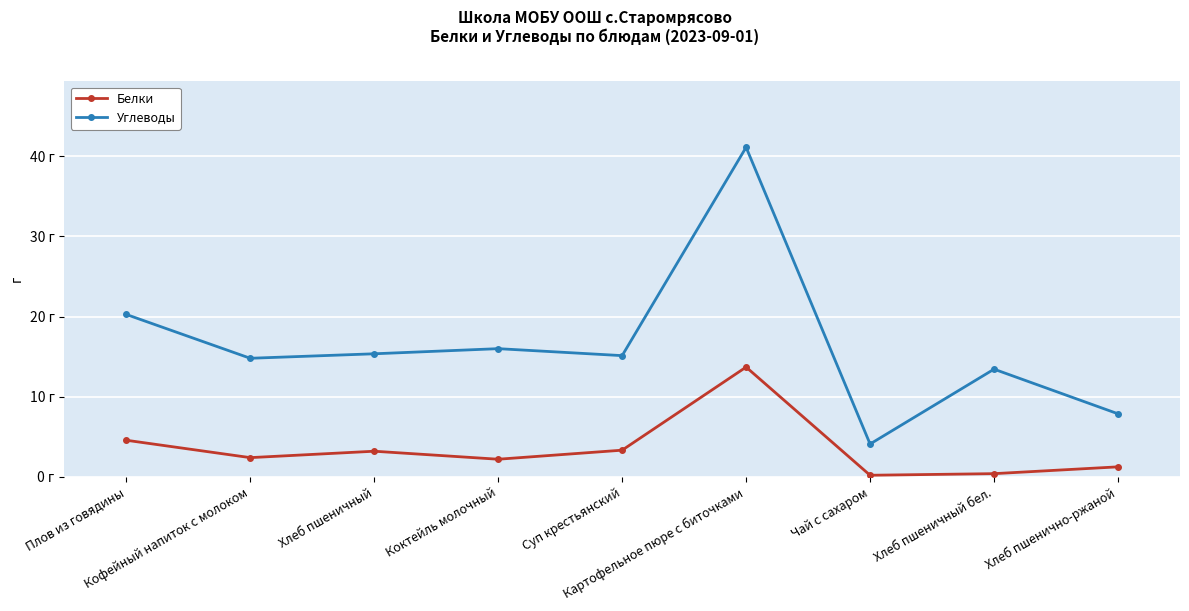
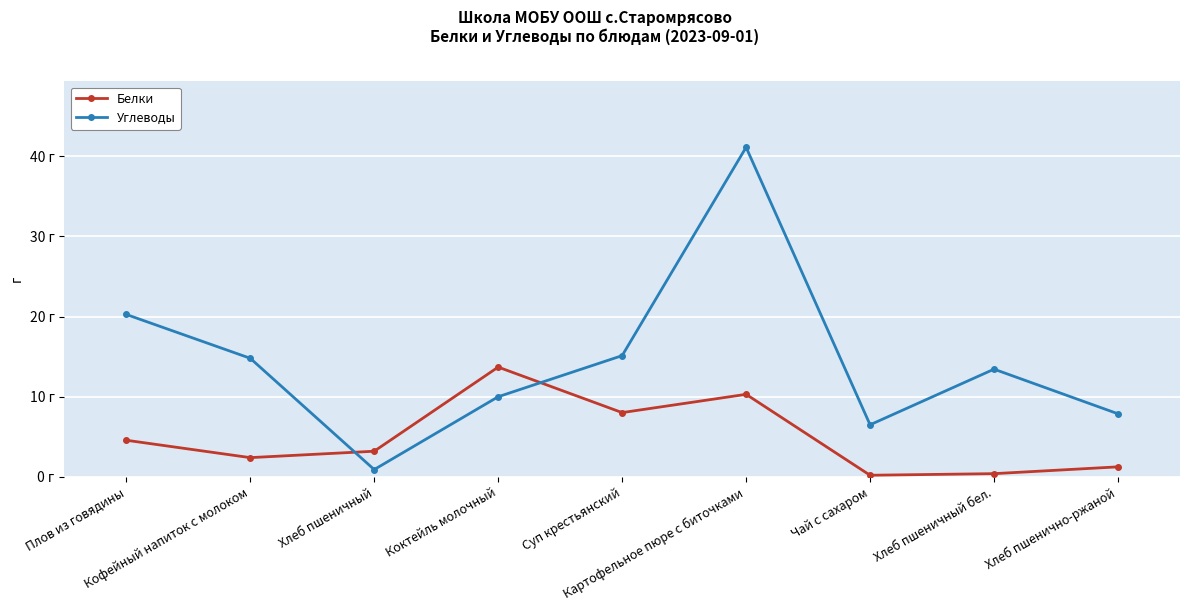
  {
    "Белки": {
      "Плов из говядины": "5 г",
      "Кофейный напиток с молоком": "2 г",
      "Хлеб пшеничный": "3 г",
-     "Коктейль молочный": "2 г",
-     "Суп крестьянский": "3 г",
-     "Картофельное пюре с биточками": "14 г",
+     "Коктейль молочный": "14 г",
+     "Суп крестьянский": "8 г",
+     "Картофельное пюре с биточками": "10 г",
      "Чай с сахаром": "0 г",
      "Хлеб пшеничный бел.": "0 г",
      "Хлеб пшенично-ржаной": "1 г"
    },
    "Углеводы": {
      "Плов из говядины": "20 г",
      "Кофейный напиток с молоком": "15 г",
-     "Хлеб пшеничный": "15 г",
-     "Коктейль молочный": "16 г",
+     "Хлеб пшеничный": "1 г",
+     "Коктейль молочный": "10 г",
      "Суп крестьянский": "15 г",
      "Картофельное пюре с биточками": "41 г",
-     "Чай с сахаром": "4 г",
+     "Чай с сахаром": "7 г",
      "Хлеб пшеничный бел.": "13 г",
      "Хлеб пшенично-ржаной": "8 г"
    }
  }
